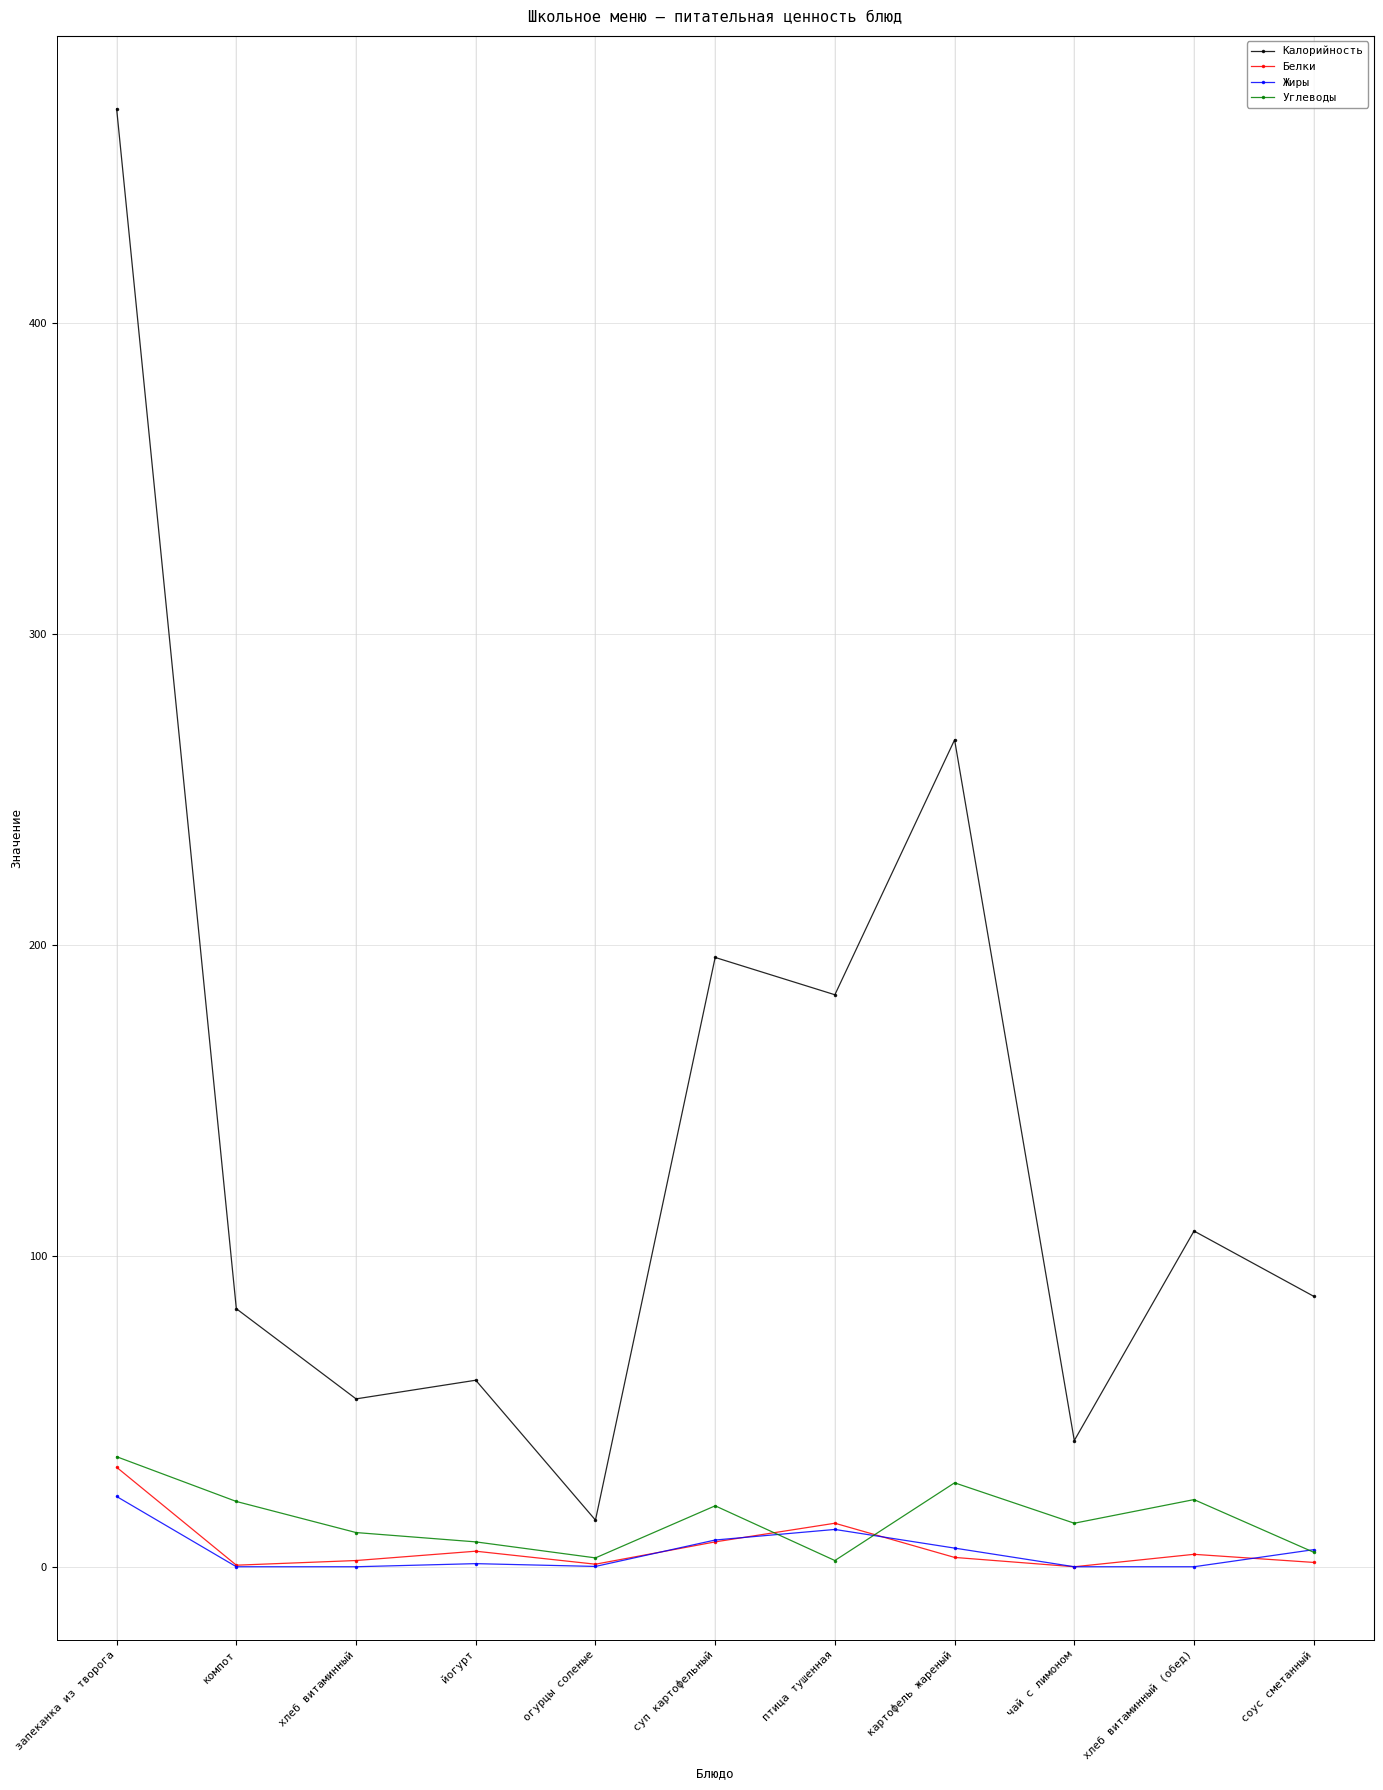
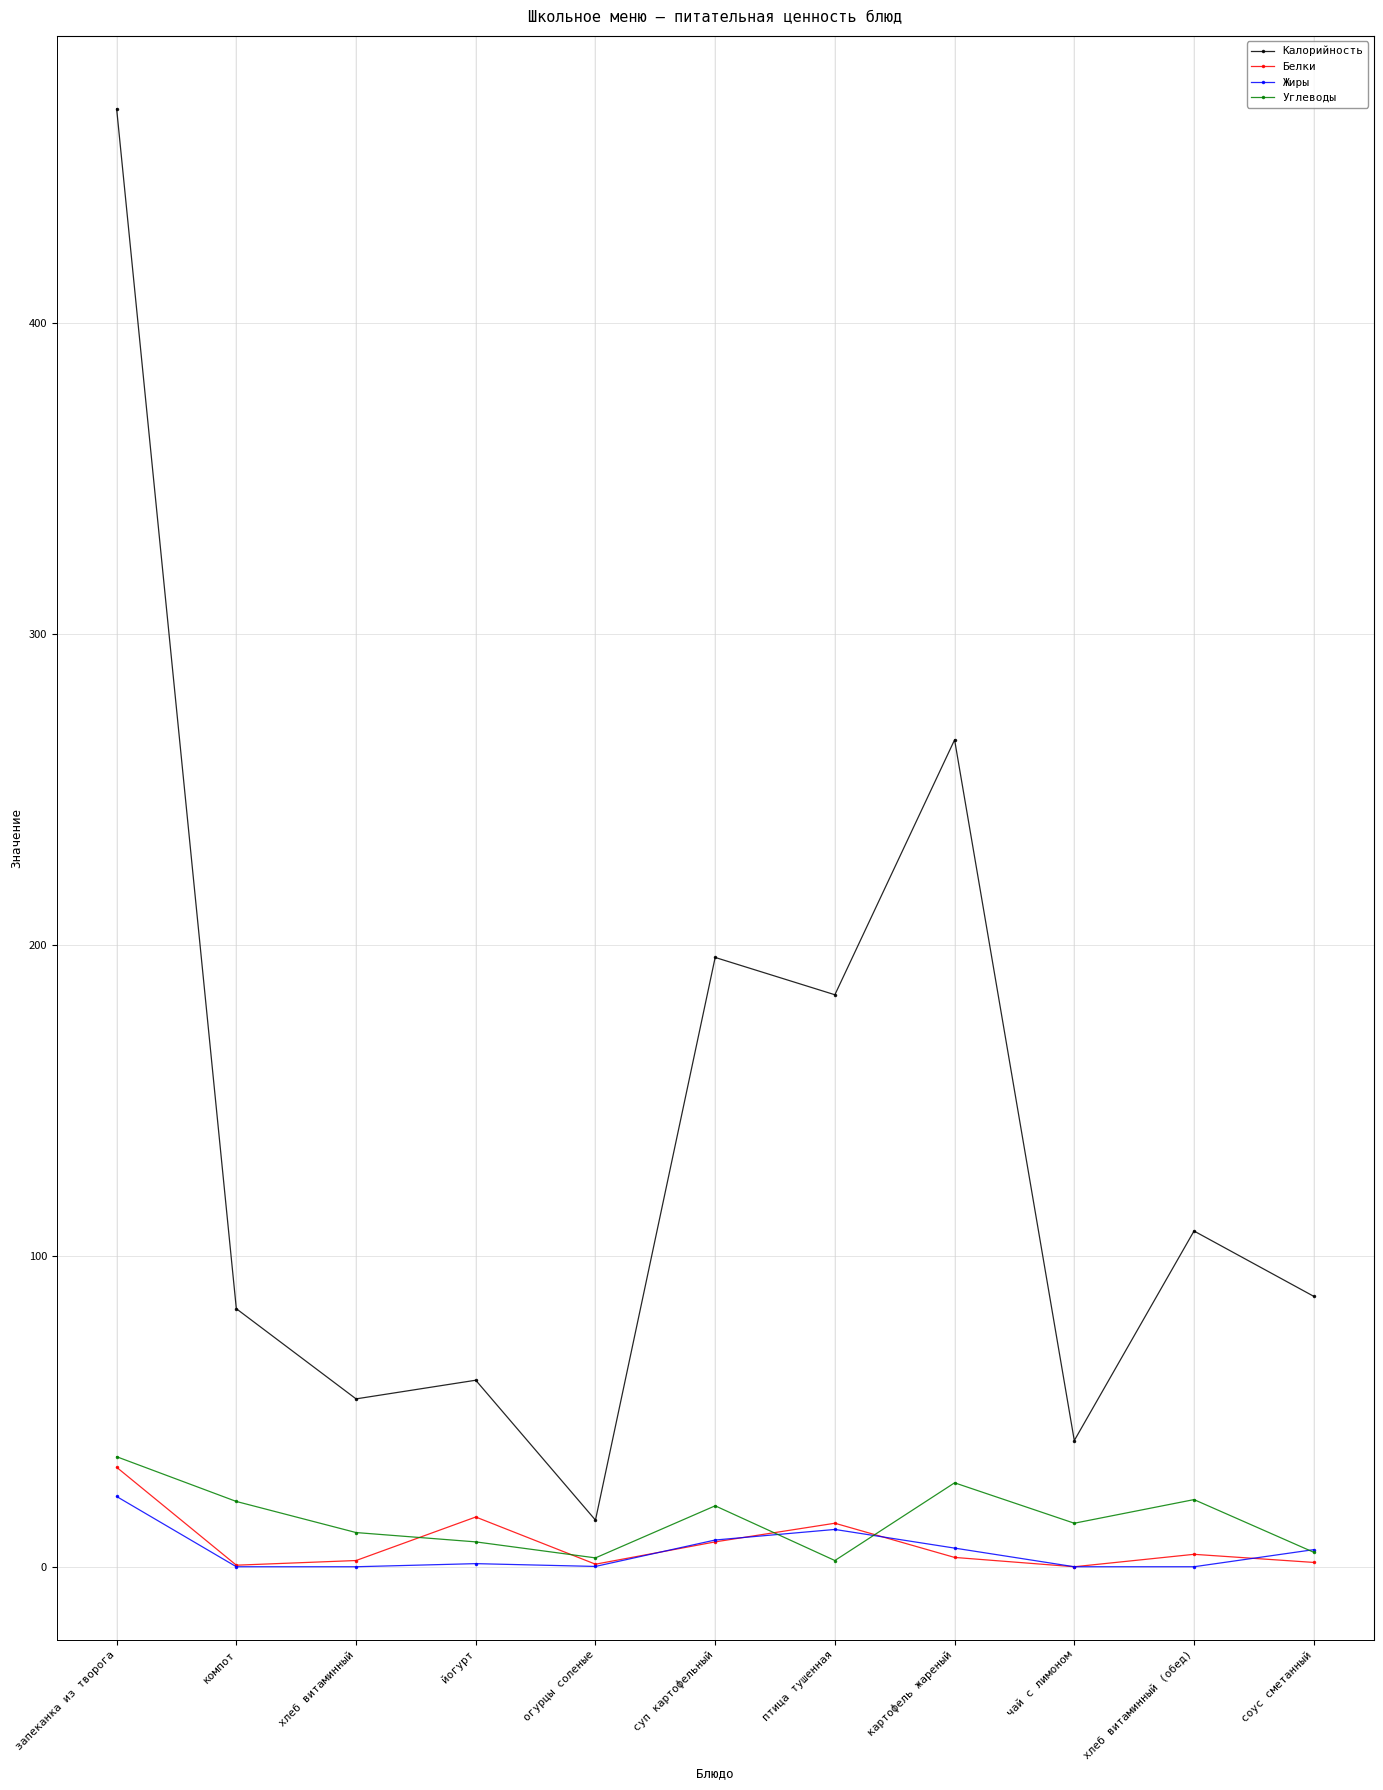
  {
    "Калорийность": {
      "запеканка из творога": 469,
      "компот": 83,
      "хлеб витаминный": 54,
      "йогурт": 60,
      "огурцы соленые": 15,
      "суп картофельный": 196,
      "птица тушенная": 184,
      "картофель жареный": 266,
      "чай с лимоном": 41,
      "хлеб витаминный (обед)": 108,
      "соус сметанный": 87
    },
    "Белки": {
      "запеканка из творога": 32,
      "хлеб витаминный": 2,
-     "йогурт": 5,
+     "йогурт": 16,
      "птица тушенная": 14,
      "картофель жареный": 3,
      "хлеб витаминный (обед)": 4,
      "соус сметанный": 1
    },
    "Жиры": {
      "запеканка из творога": 23,
      "хлеб витаминный": 0,
      "йогурт": 1,
      "птица тушенная": 12,
      "картофель жареный": 6,
      "хлеб витаминный (обед)": 0,
      "соус сметанный": 6
    },
    "Углеводы": {
      "запеканка из творога": 35,
      "компот": 21,
      "хлеб витаминный": 11,
      "йогурт": 8,
      "огурцы соленые": 3,
      "суп картофельный": 20,
      "птица тушенная": 2,
      "картофель жареный": 27,
      "чай с лимоном": 14,
      "хлеб витаминный (обед)": 22,
      "соус сметанный": 5
    }
  }
